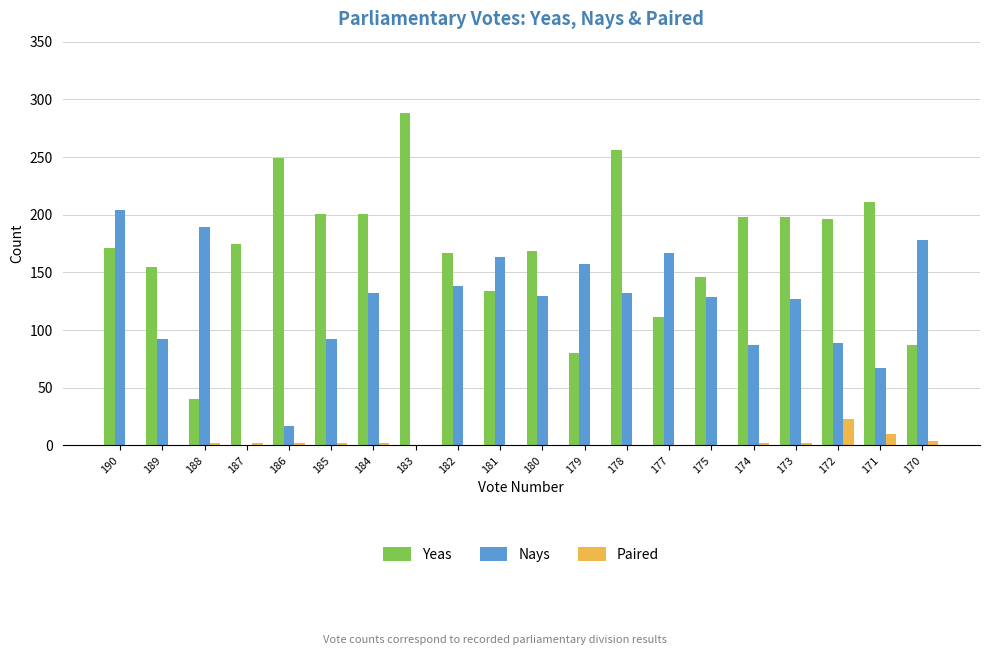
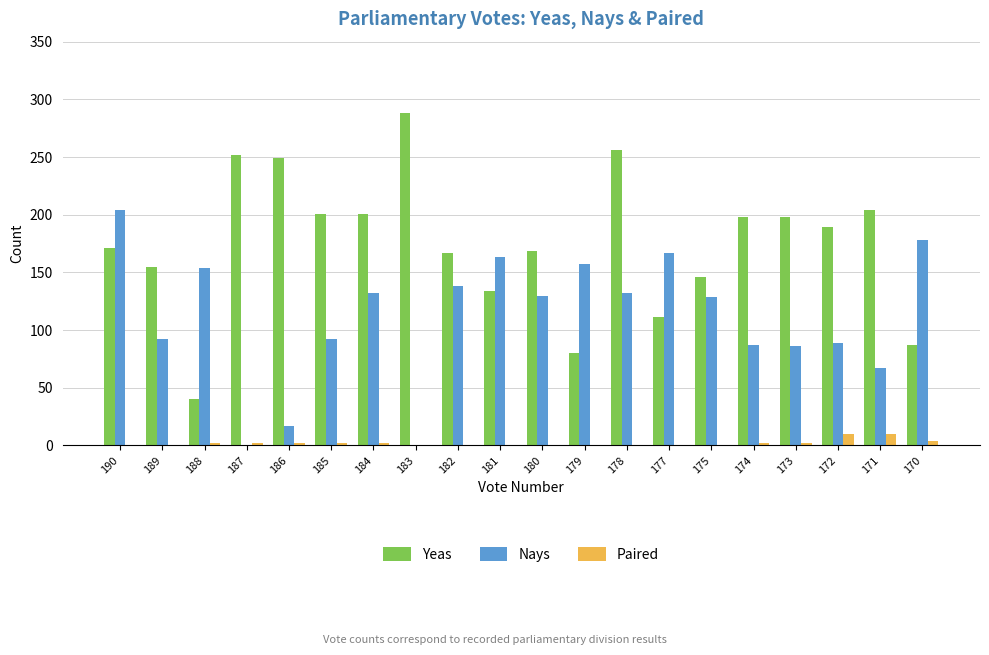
  {
    "Yeas": {
      "190": 171,
      "189": 155,
      "188": 40,
-     "187": 175,
+     "187": 252,
      "186": 249,
      "185": 201,
      "184": 201,
      "183": 288,
      "182": 167,
      "181": 134,
      "180": 169,
      "179": 80,
      "178": 256,
      "177": 111,
      "175": 146,
      "174": 198,
      "173": 198,
-     "172": 196,
-     "171": 211,
+     "172": 189,
+     "171": 204,
      "170": 87
    },
    "Nays": {
      "190": 204,
      "189": 92,
-     "188": 189,
+     "188": 154,
      "187": 0,
      "186": 17,
      "185": 92,
      "184": 132,
      "183": 0,
      "182": 138,
      "181": 163,
      "180": 130,
      "179": 157,
      "178": 132,
      "177": 167,
      "175": 129,
      "174": 87,
-     "173": 127,
+     "173": 86,
      "172": 89,
      "171": 67,
      "170": 178
    },
    "Paired": {
      "190": 0,
      "189": 0,
      "183": 0,
      "182": 0,
      "181": 0,
      "180": 0,
      "179": 0,
      "178": 0,
      "177": 0,
      "175": 0,
-     "172": 23,
+     "172": 10,
      "171": 10,
      "170": 4
    }
  }
